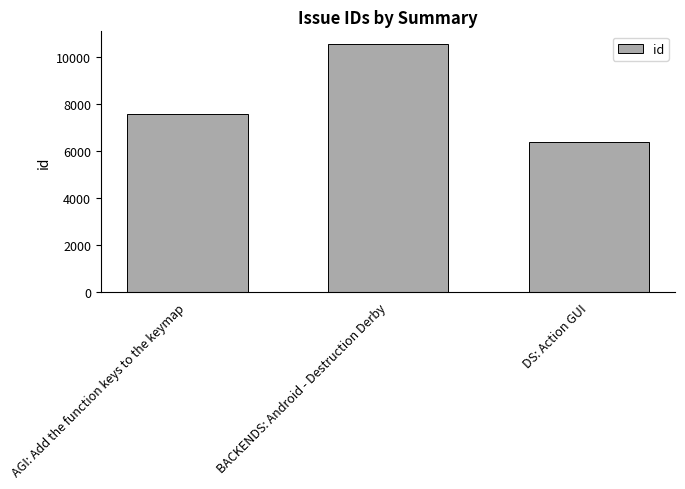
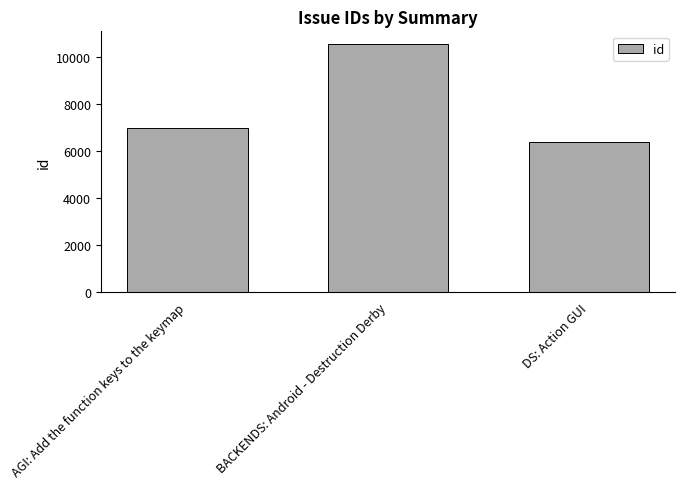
  {
-   "AGI: Add the function keys to the keymap": 7600,
+   "AGI: Add the function keys to the keymap": 7000,
    "BACKENDS: Android - Destruction Derby": 10500,
    "DS: Action GUI": 6400
  }
